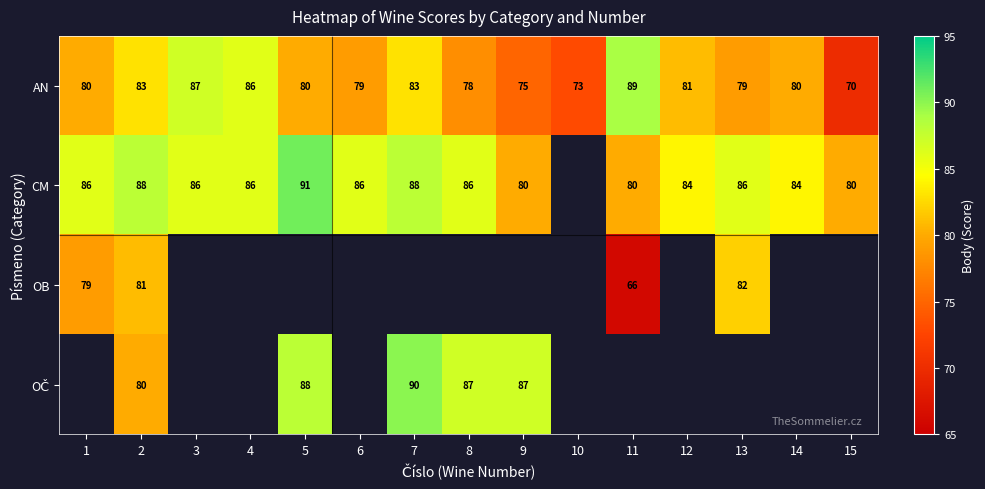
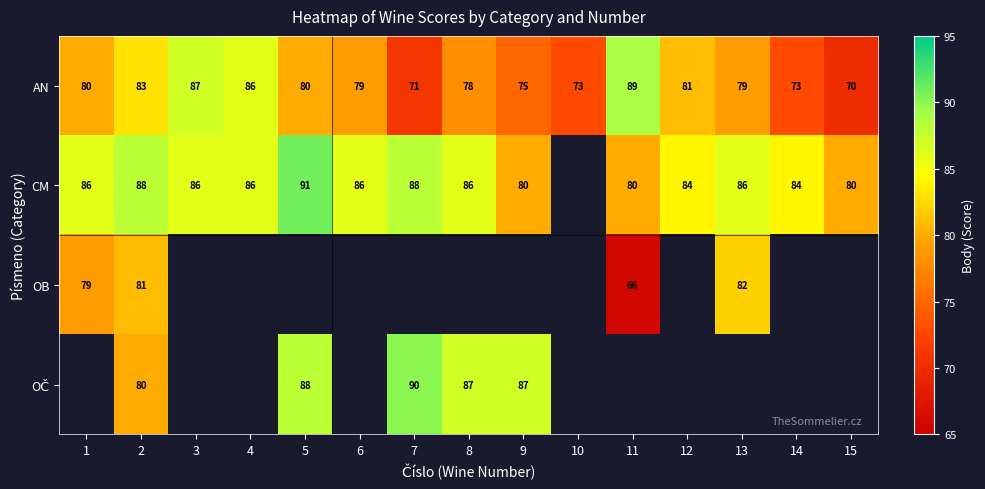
  {
    "AN": {
      "1": 80,
      "2": 83,
      "3": 87,
      "4": 86,
      "5": 80,
      "6": 79,
-     "7": 83,
+     "7": 71,
      "8": 78,
      "9": 75,
      "10": 73,
      "11": 89,
      "12": 81,
      "13": 79,
-     "14": 80,
+     "14": 73,
      "15": 70
    },
    "CM": {
      "1": 86,
      "2": 88,
      "3": 86,
      "4": 86,
      "5": 91,
      "6": 86,
      "7": 88,
      "8": 86,
      "9": 80,
      "11": 80,
      "12": 84,
      "13": 86,
      "14": 84,
      "15": 80
    },
    "OB": {
      "1": 79,
      "2": 81,
      "11": 66,
      "13": 82
    },
    "OČ": {
      "2": 80,
      "5": 88,
      "7": 90,
      "8": 87,
      "9": 87
    }
  }
